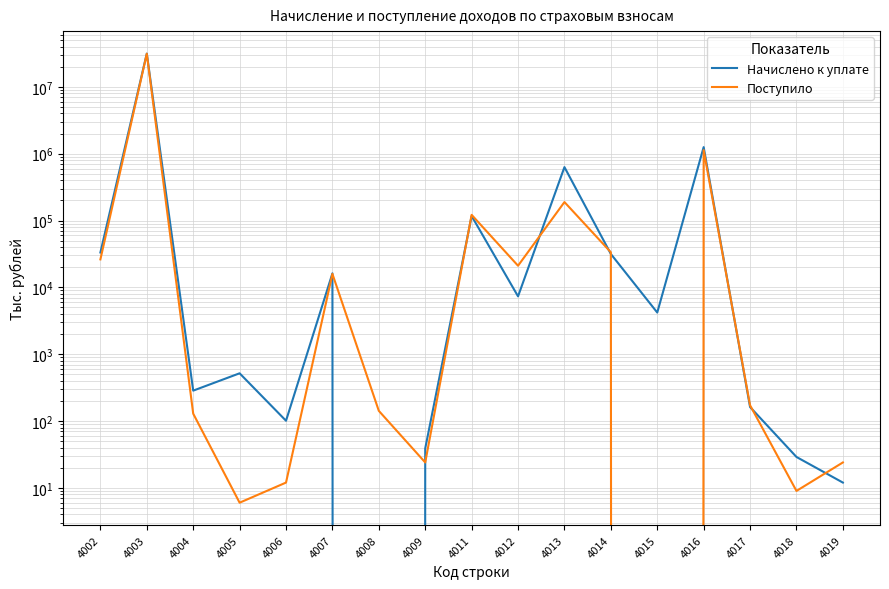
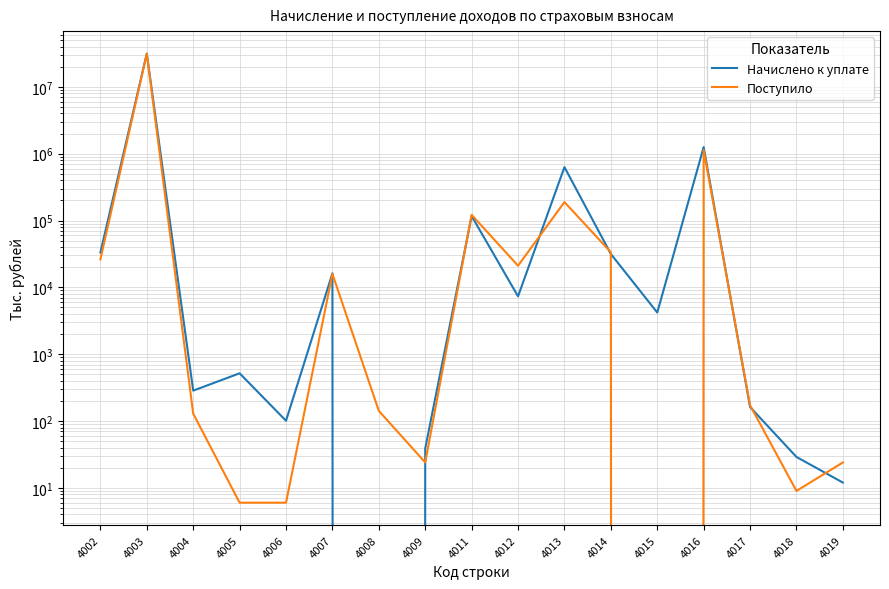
  {
    "Начислено к уплате": {
      "4002": 30000,
      "4004": 290,
      "4005": 500,
      "4006": 100,
      "4009": 40,
      "4012": 7000,
      "4013": 600000,
      "4015": 4000,
      "4016": 1300000,
      "4018": 29,
      "4019": 12
    },
    "Поступило": {
      "4002": 26000,
      "4004": 130,
      "4005": 6,
-     "4006": 12,
+     "4006": 6,
      "4008": 140,
      "4009": 24,
      "4012": 21000,
      "4013": 190000,
      "4016": 1100000,
      "4018": 9,
      "4019": 24
    }
  }
